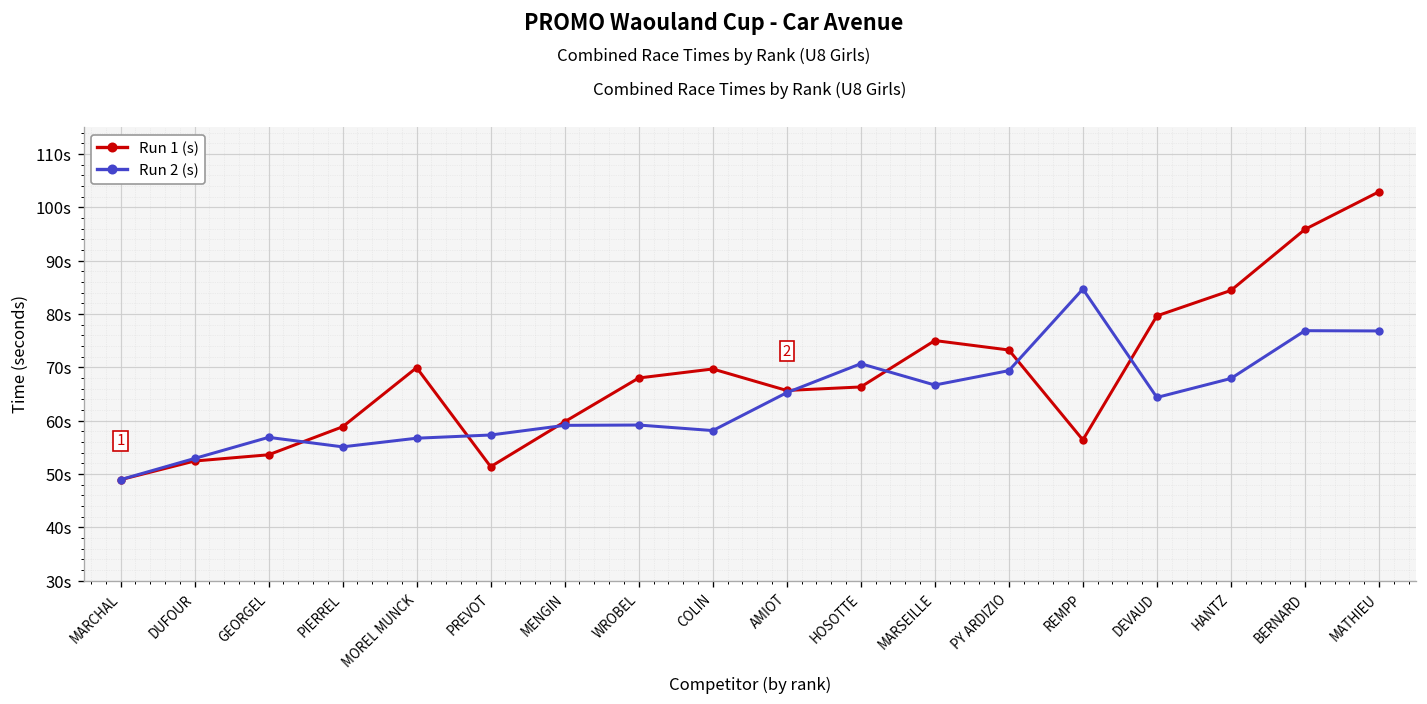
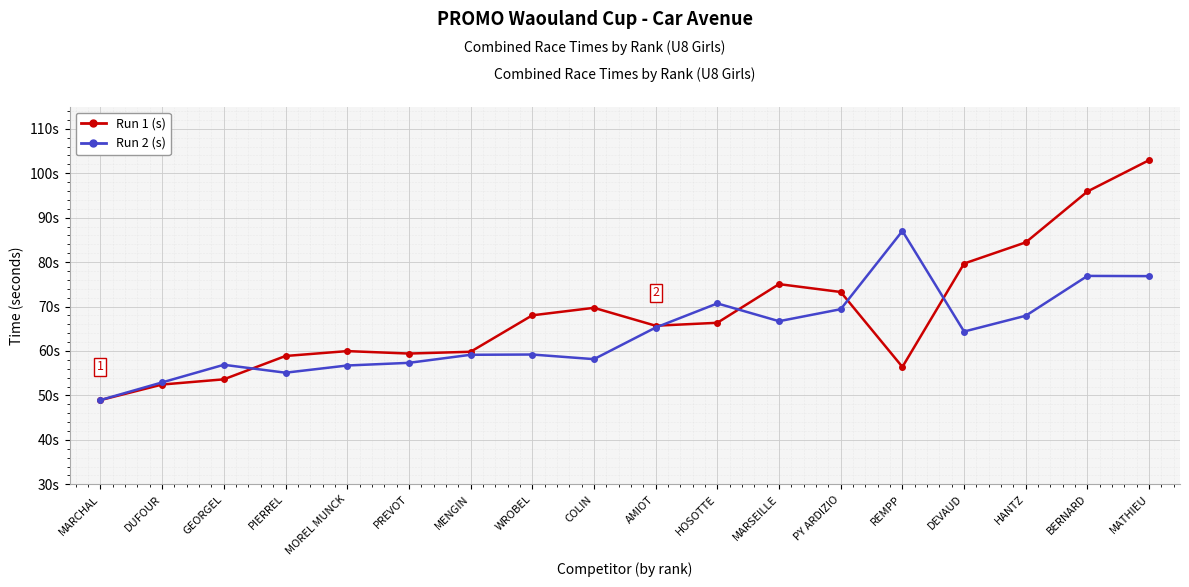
  {
    "Run 1 (s)": {
      "GEORGEL": "54s",
      "PIERREL": "59s",
-     "MOREL MUNCK": "70s",
-     "PREVOT": "51s",
+     "MOREL MUNCK": "60s",
+     "PREVOT": "59s",
      "MENGIN": "60s",
      "WROBEL": "68s",
      "COLIN": "70s",
      "HOSOTTE": "66s",
      "MARSEILLE": "75s",
      "PY ARDIZIO": "73s",
      "REMPP": "56s",
      "DEVAUD": "80s",
      "HANTZ": "84s",
      "BERNARD": "96s",
      "MATHIEU": "103s"
    },
    "Run 2 (s)": {
      "GEORGEL": "57s",
      "PIERREL": "55s",
      "MOREL MUNCK": "57s",
      "PREVOT": "57s",
      "MENGIN": "59s",
      "WROBEL": "59s",
      "COLIN": "58s",
      "HOSOTTE": "71s",
      "MARSEILLE": "67s",
      "PY ARDIZIO": "69s",
-     "REMPP": "85s",
+     "REMPP": "87s",
      "DEVAUD": "64s",
      "HANTZ": "68s",
      "BERNARD": "77s",
      "MATHIEU": "77s"
    }
  }
